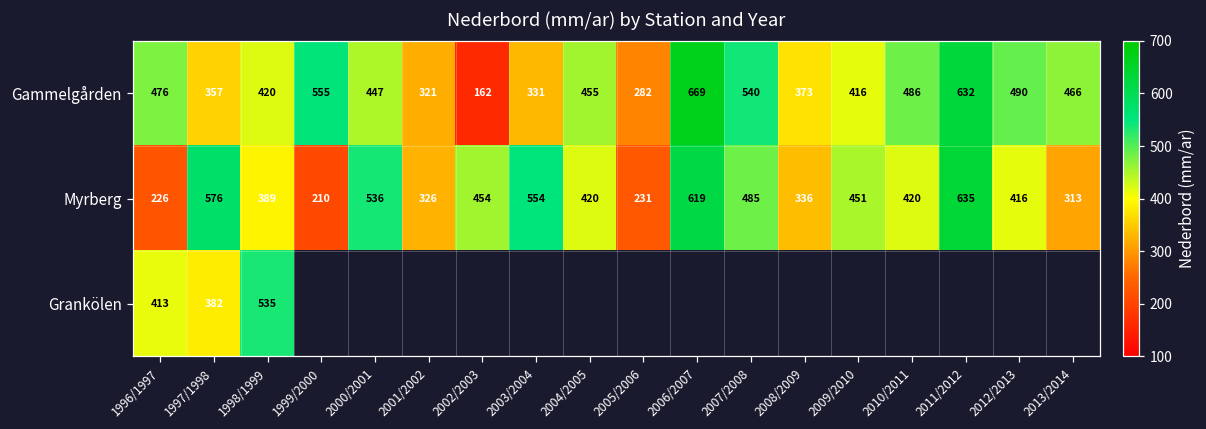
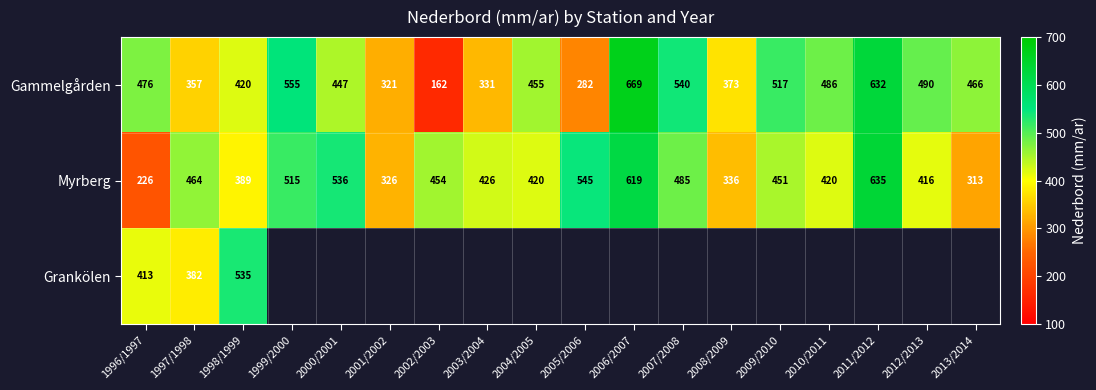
  {
    "Gammelgården": {
      "1996/1997": 476,
      "1997/1998": 357,
      "1998/1999": 420,
      "1999/2000": 555,
      "2000/2001": 447,
      "2001/2002": 321,
      "2002/2003": 162,
      "2003/2004": 331,
      "2004/2005": 455,
      "2005/2006": 282,
      "2006/2007": 669,
      "2007/2008": 540,
      "2008/2009": 373,
-     "2009/2010": 416,
+     "2009/2010": 517,
      "2010/2011": 486,
      "2011/2012": 632,
      "2012/2013": 490,
      "2013/2014": 466
    },
    "Myrberg": {
      "1996/1997": 226,
-     "1997/1998": 576,
+     "1997/1998": 464,
      "1998/1999": 389,
-     "1999/2000": 210,
+     "1999/2000": 515,
      "2000/2001": 536,
      "2001/2002": 326,
      "2002/2003": 454,
-     "2003/2004": 554,
+     "2003/2004": 426,
      "2004/2005": 420,
-     "2005/2006": 231,
+     "2005/2006": 545,
      "2006/2007": 619,
      "2007/2008": 485,
      "2008/2009": 336,
      "2009/2010": 451,
      "2010/2011": 420,
      "2011/2012": 635,
      "2012/2013": 416,
      "2013/2014": 313
    },
    "Grankölen": {
      "1996/1997": 413,
      "1997/1998": 382,
      "1998/1999": 535
    }
  }
